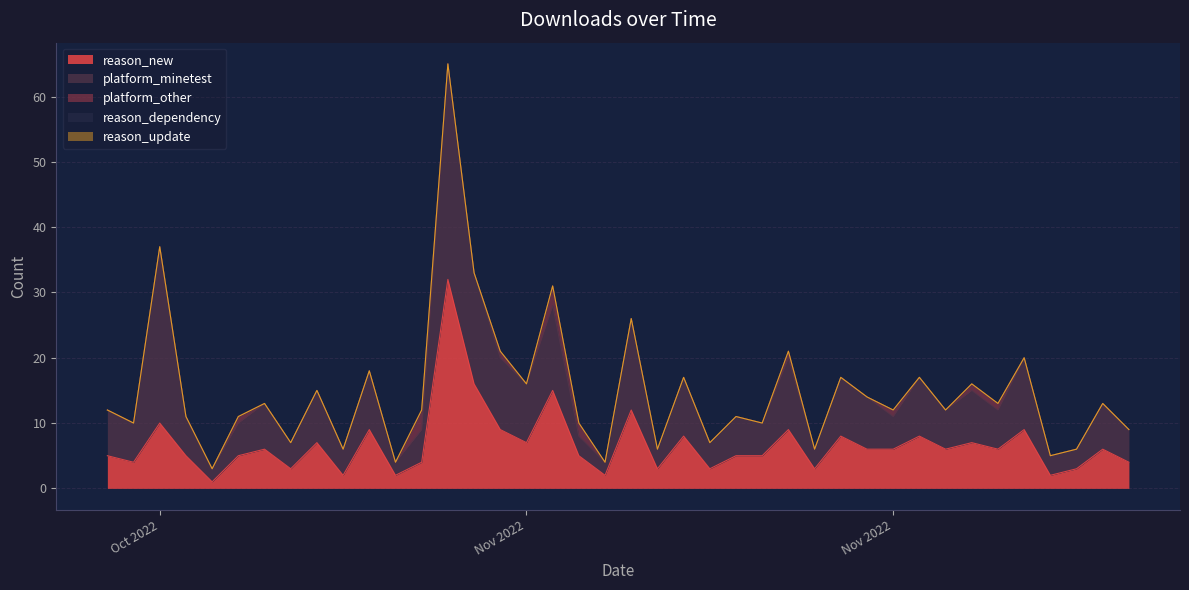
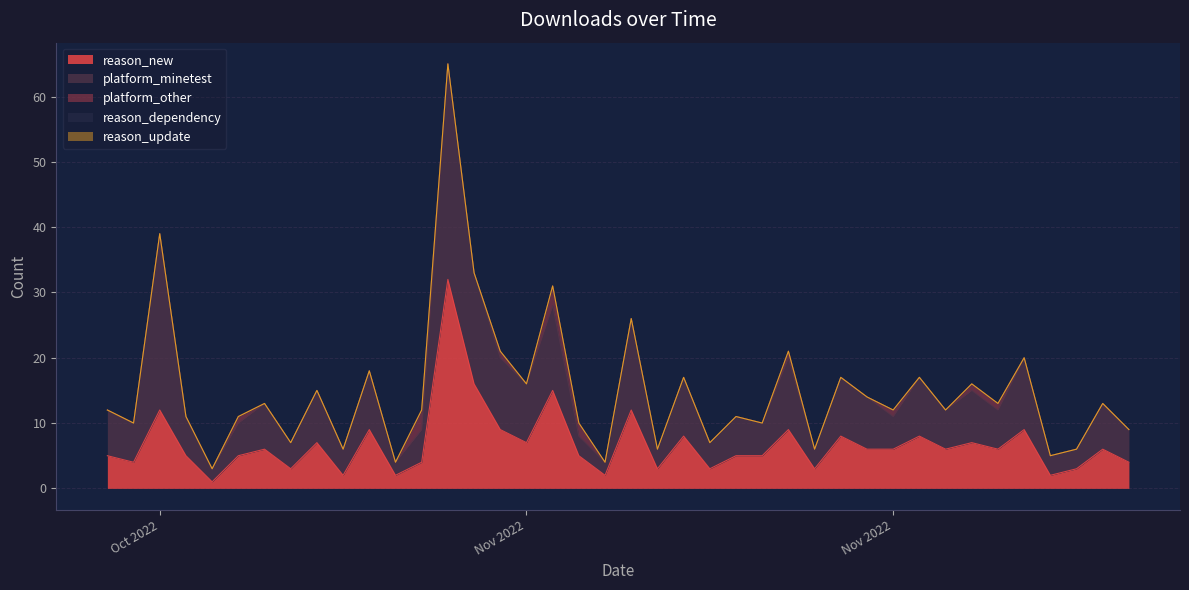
  {
    "reason_new": {
-     "Oct 2022": 10
+     "Oct 2022": 12
    }
  }
